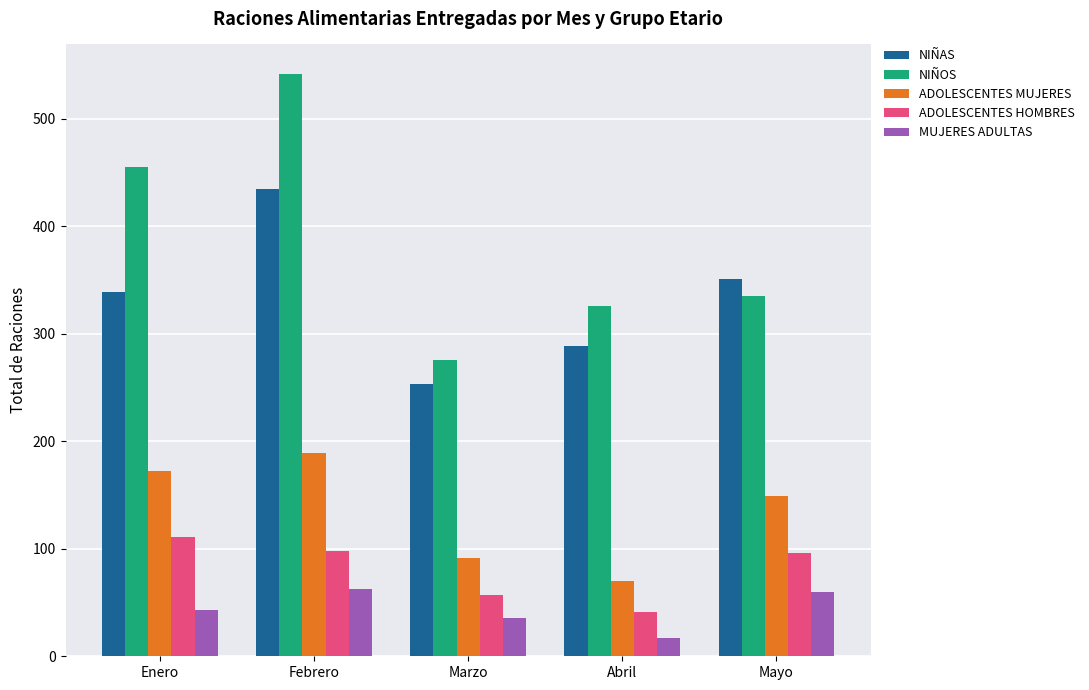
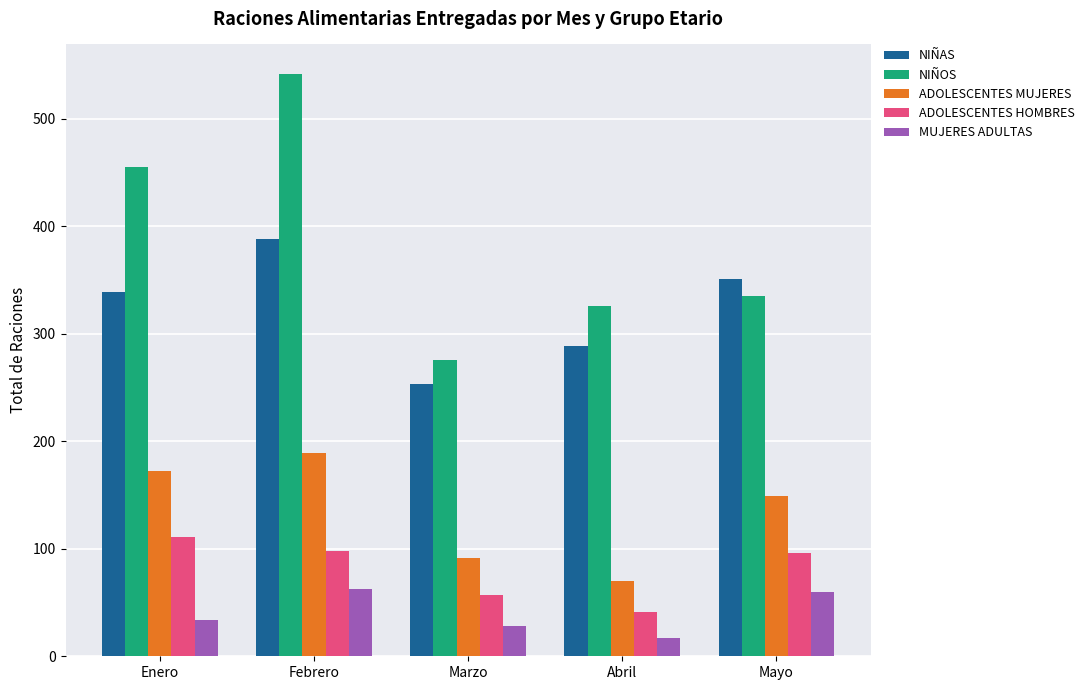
  {
    "NIÑAS": {
      "Enero": 339,
-     "Febrero": 435,
+     "Febrero": 388,
      "Marzo": 253,
      "Abril": 289,
      "Mayo": 351
    },
    "NIÑOS": {
      "Enero": 455,
      "Febrero": 542,
      "Marzo": 276,
      "Abril": 326,
      "Mayo": 335
    },
    "ADOLESCENTES MUJERES": {
      "Enero": 172,
      "Febrero": 189,
      "Marzo": 91,
      "Abril": 70,
      "Mayo": 149
    },
    "ADOLESCENTES HOMBRES": {
      "Enero": 111,
      "Febrero": 98,
      "Marzo": 57,
      "Abril": 41,
      "Mayo": 96
    },
    "MUJERES ADULTAS": {
-     "Enero": 43,
+     "Enero": 34,
      "Febrero": 63,
-     "Marzo": 36,
+     "Marzo": 28,
      "Abril": 17,
      "Mayo": 60
    }
  }
